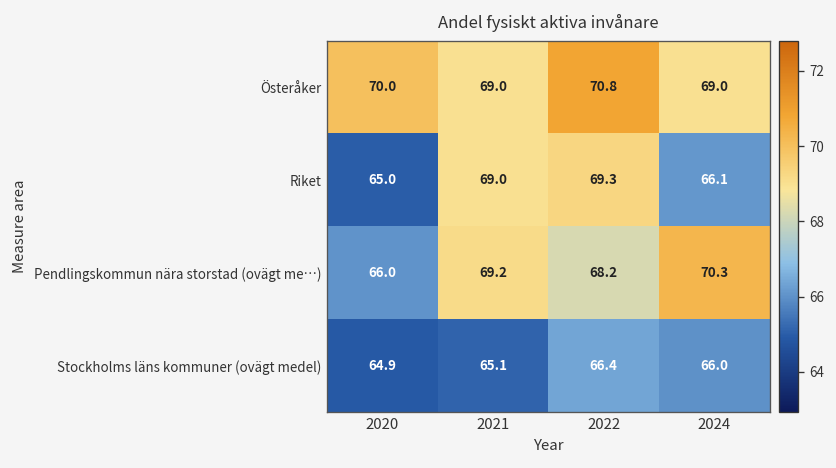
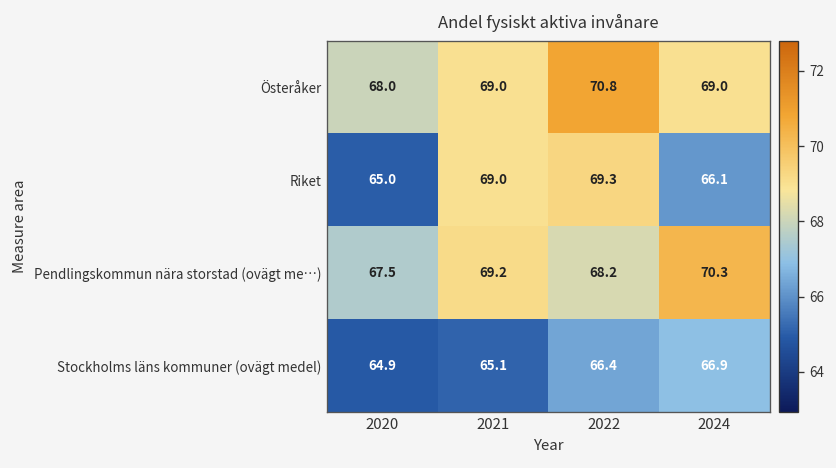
  {
    "Österåker": {
-     "2020": 70.0,
+     "2020": 68.0,
      "2021": 69.0,
      "2022": 70.8,
      "2024": 69.0
    },
    "Riket": {
      "2020": 65.0,
      "2021": 69.0,
      "2022": 69.3,
      "2024": 66.1
    },
    "Pendlingskommun nära storstad (ovägt me…)": {
-     "2020": 66.0,
+     "2020": 67.5,
      "2021": 69.2,
      "2022": 68.2,
      "2024": 70.3
    },
    "Stockholms läns kommuner (ovägt medel)": {
      "2020": 64.9,
      "2021": 65.1,
      "2022": 66.4,
-     "2024": 66.0
+     "2024": 66.9
    }
  }
